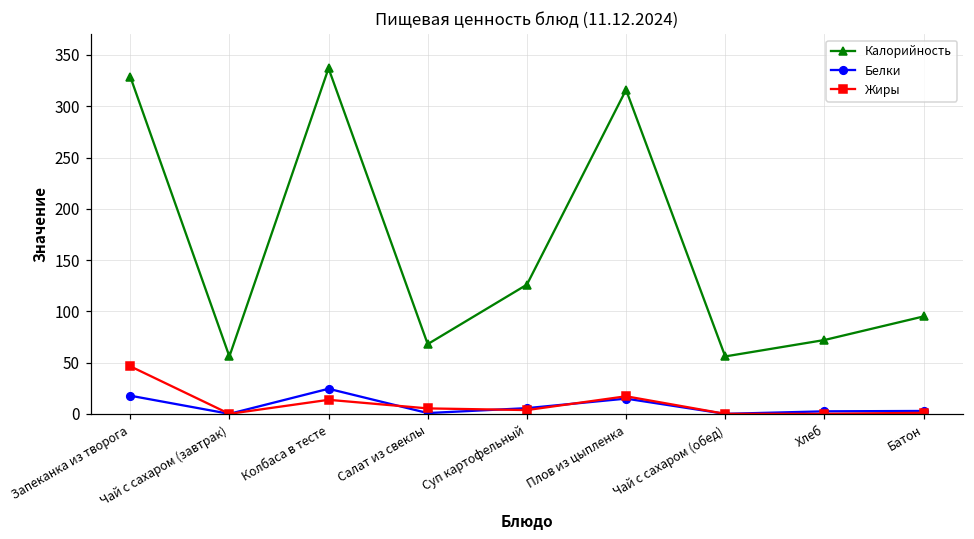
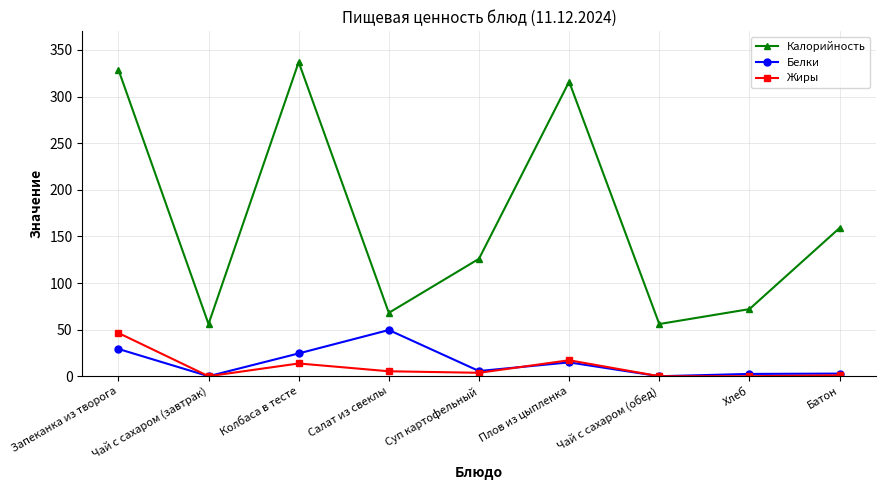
  {
    "Калорийность": {
      "Запеканка из творога": 330,
      "Чай с сахаром (завтрак)": 60,
      "Колбаса в тесте": 340,
      "Салат из свеклы": 70,
      "Суп картофельный": 130,
      "Плов из цыпленка": 320,
      "Чай с сахаром (обед)": 60,
      "Хлеб": 70,
-     "Батон": 100
+     "Батон": 160
    },
    "Белки": {
-     "Запеканка из творога": 20,
+     "Запеканка из творога": 30,
      "Колбаса в тесте": 20,
-     "Салат из свеклы": 0
+     "Салат из свеклы": 50
    },
    "Жиры": {
      "Запеканка из творога": 50,
      "Колбаса в тесте": 10,
      "Салат из свеклы": 10
    }
  }
